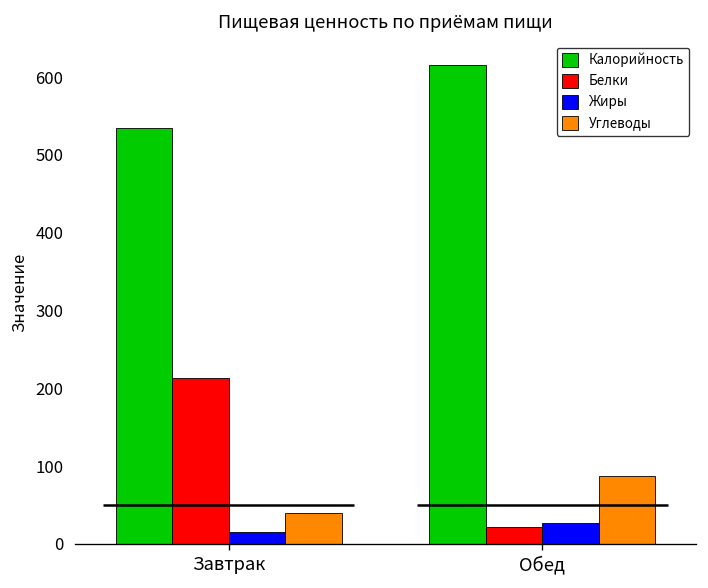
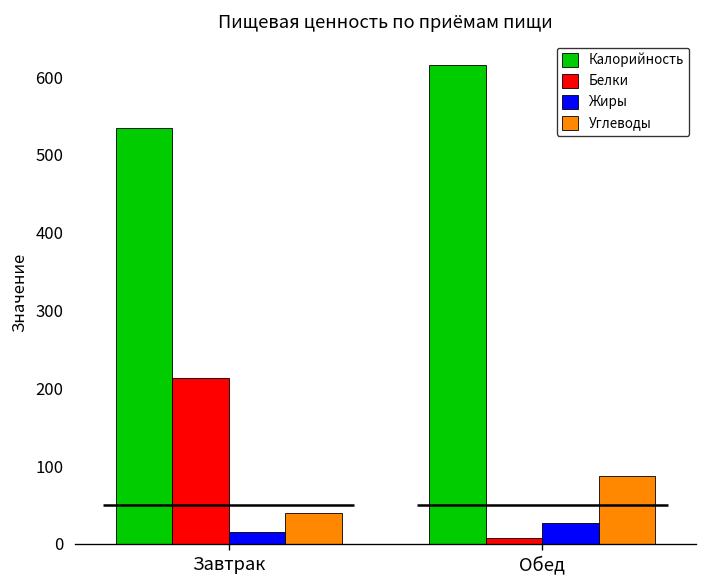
  {
    "Калорийность": {
      "Завтрак": 530,
      "Обед": 620
    },
    "Белки": {
      "Завтрак": 210,
-     "Обед": 20
+     "Обед": 10
    },
    "Жиры": {
      "Завтрак": 20,
      "Обед": 30
    },
    "Углеводы": {
      "Завтрак": 40,
      "Обед": 90
    }
  }
